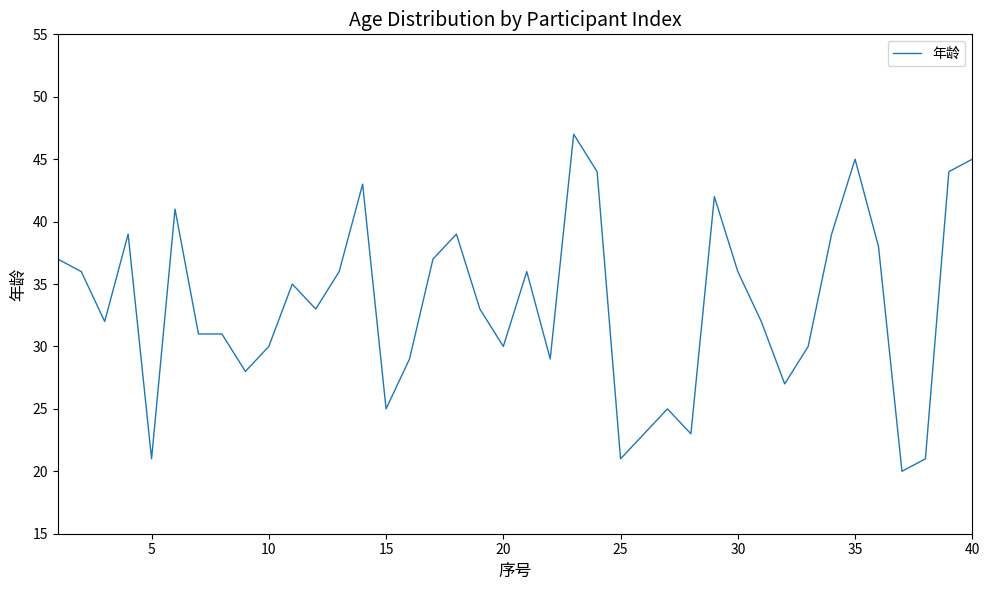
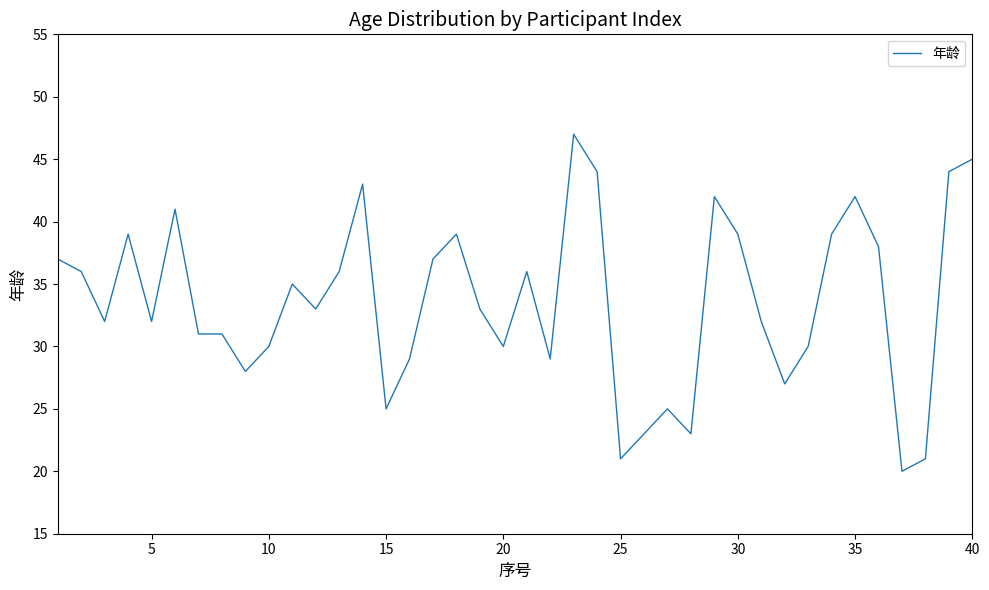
  {
-   "5": 21,
+   "5": 32,
    "10": 30,
    "15": 25,
    "20": 30,
    "25": 21,
-   "30": 36,
-   "35": 45,
+   "30": 39,
+   "35": 42,
    "40": 45
  }
